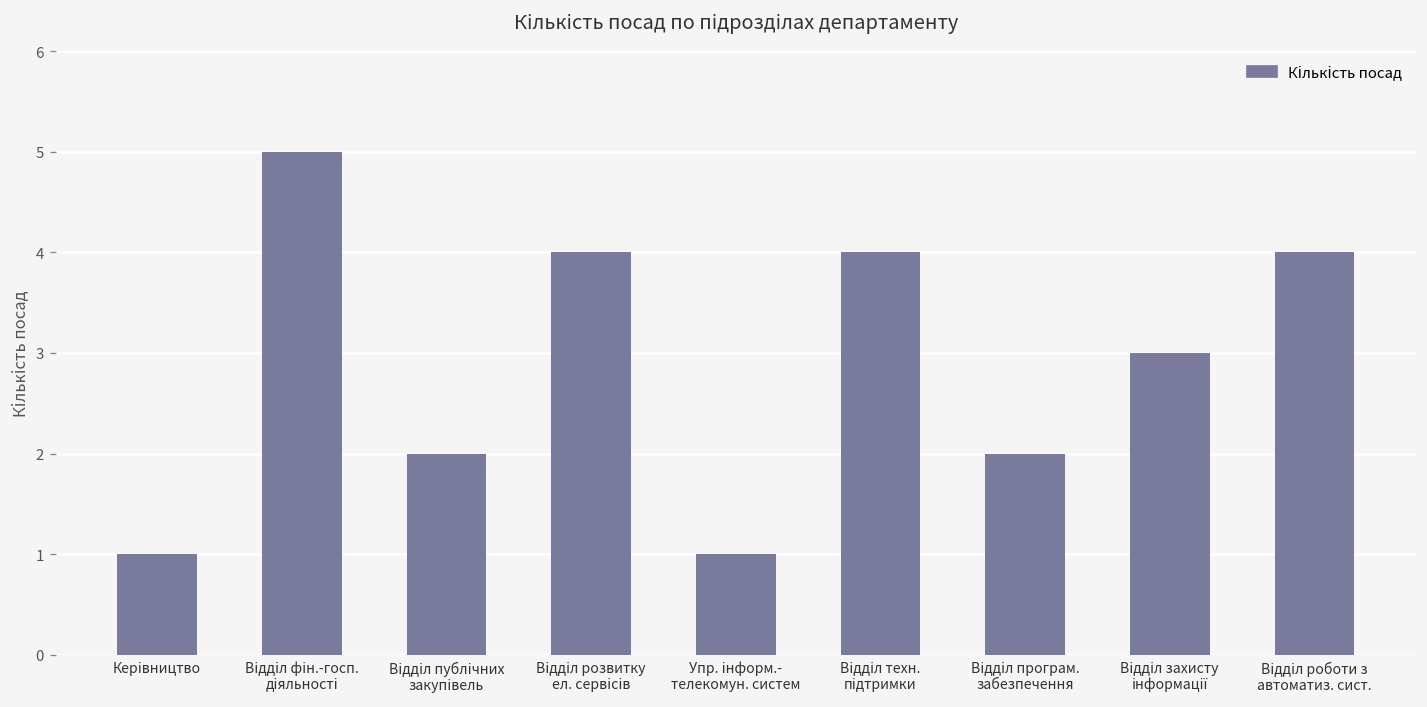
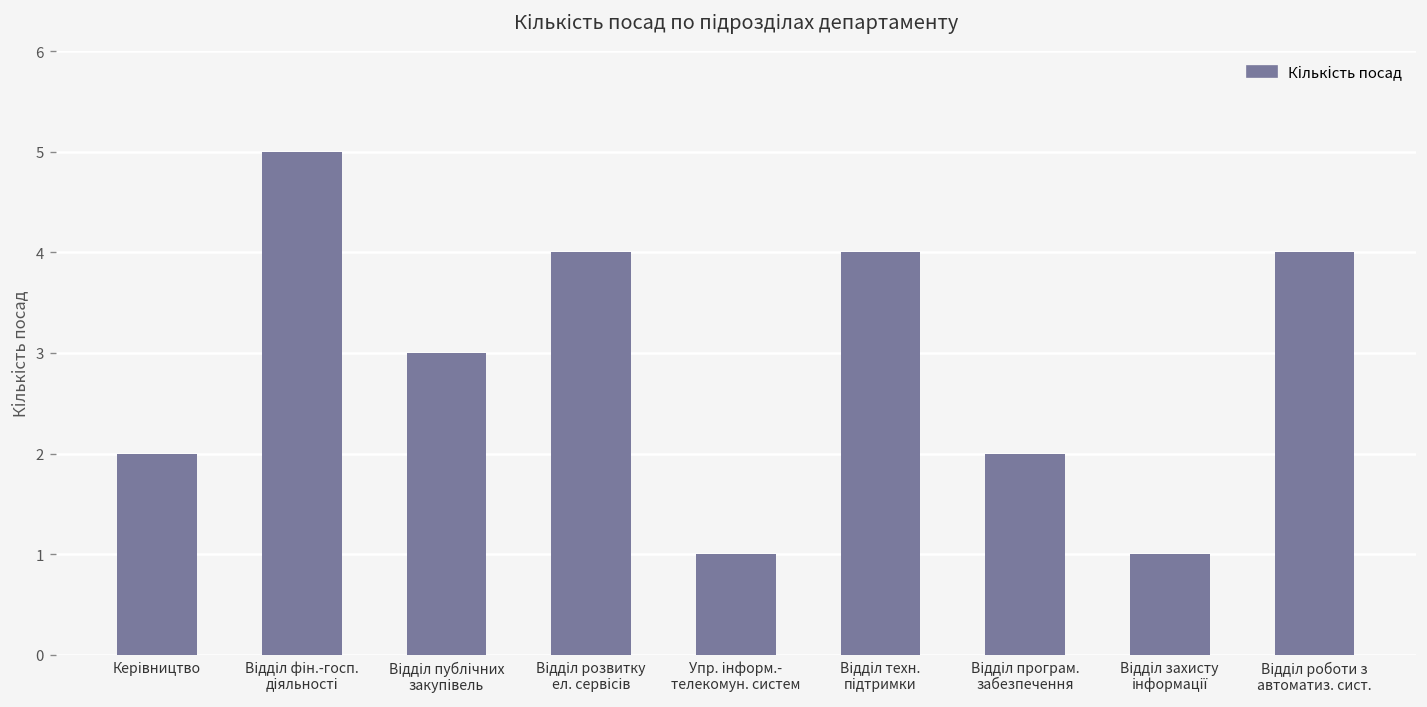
  {
-   "Керівництво": 1,
+   "Керівництво": 2,
    "Відділ фін.-госп. діяльності": 5,
-   "Відділ публічних закупівель": 2,
+   "Відділ публічних закупівель": 3,
    "Відділ розвитку ел. сервісів": 4,
    "Упр. інформ.- телекомун. систем": 1,
    "Відділ техн. підтримки": 4,
    "Відділ програм. забезпечення": 2,
-   "Відділ захисту інформації": 3,
+   "Відділ захисту інформації": 1,
    "Відділ роботи з автоматиз. сист.": 4
  }
